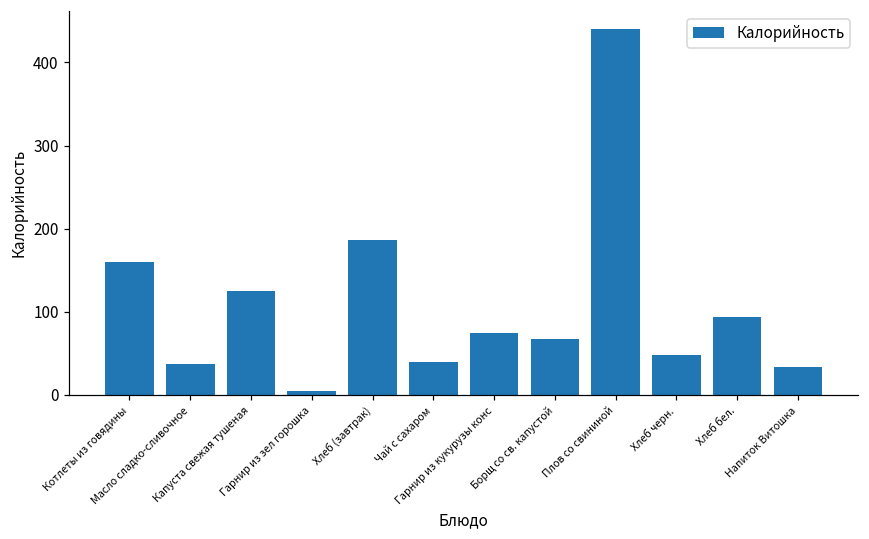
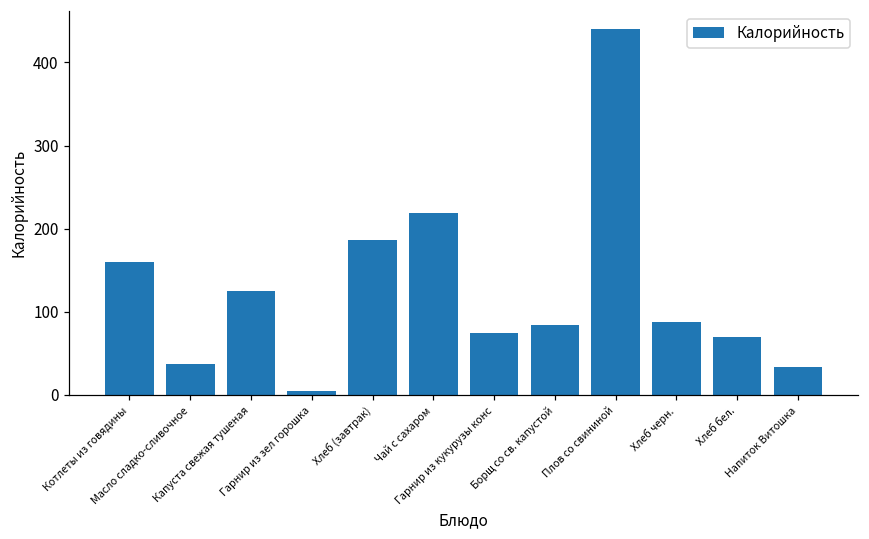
  {
    "Котлеты из говядины": 160,
    "Масло сладко-сливочное": 40,
    "Капуста свежая тушеная": 130,
    "Гарнир из зел горошка": 10,
    "Хлеб (завтрак)": 190,
-   "Чай с сахаром": 40,
+   "Чай с сахаром": 220,
    "Гарнир из кукурузы конс": 70,
-   "Борщ со св. капустой": 70,
+   "Борщ со св. капустой": 80,
    "Плов со свининой": 440,
-   "Хлеб черн.": 50,
-   "Хлеб бел.": 90,
+   "Хлеб черн.": 90,
+   "Хлеб бел.": 70,
    "Напиток Витошка": 30
  }
